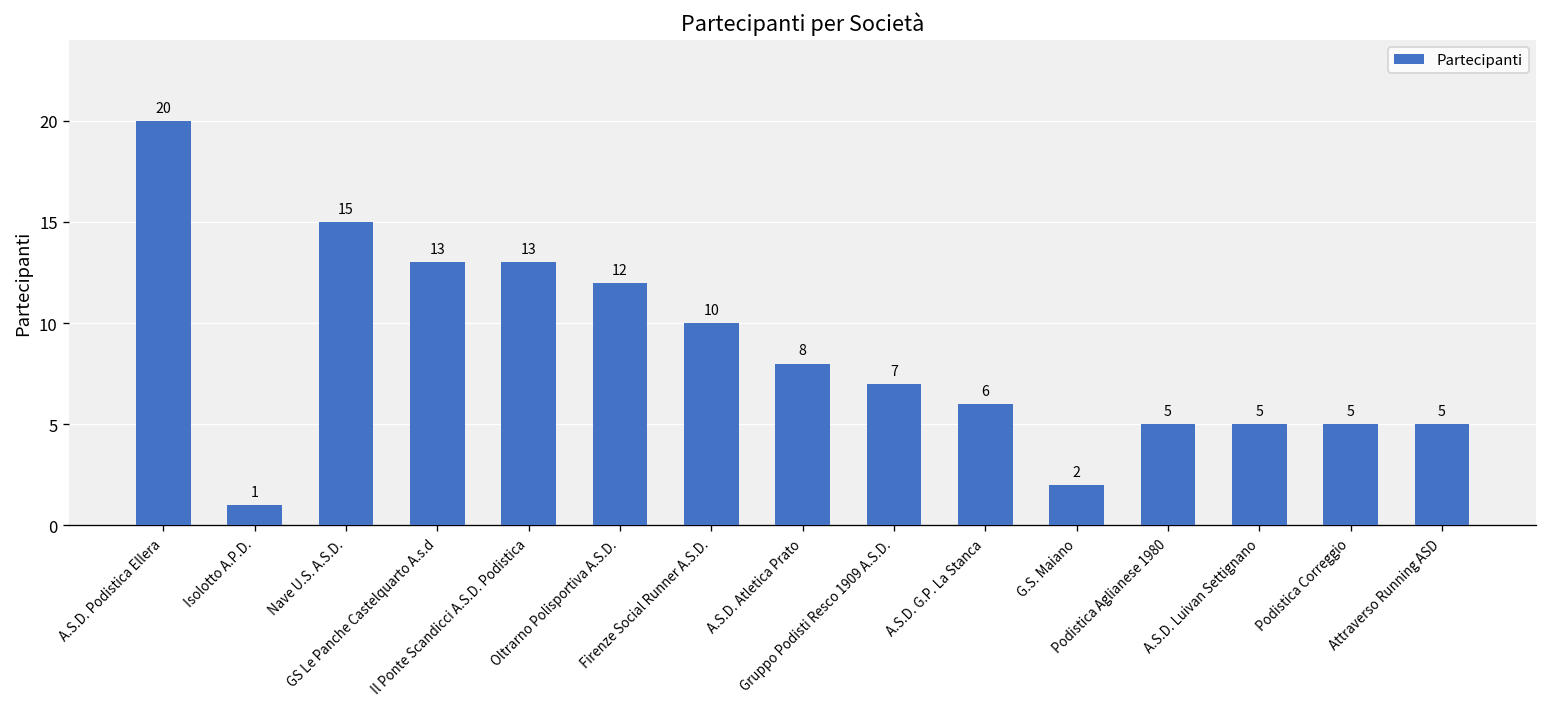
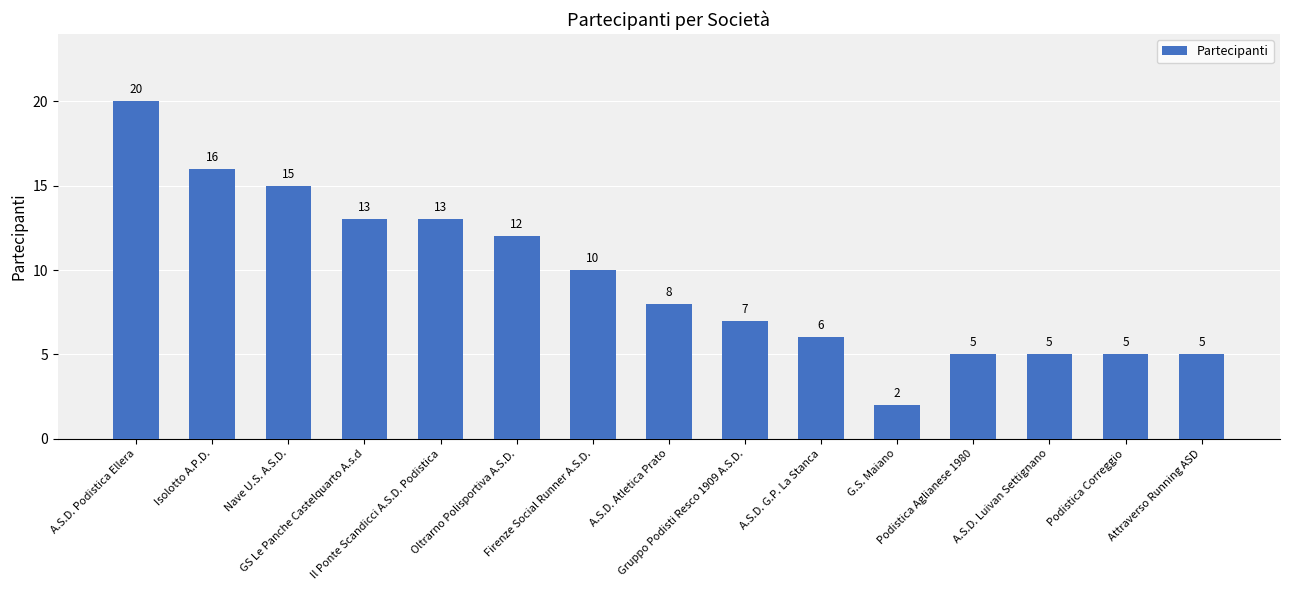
  {
    "A.S.D. Podistica Ellera": 20,
-   "Isolotto A.P.D.": 1,
+   "Isolotto A.P.D.": 16,
    "Nave U.S. A.S.D.": 15,
    "GS Le Panche Castelquarto A.s.d": 13,
    "Il Ponte Scandicci A.S.D. Podistica": 13,
    "Oltrarno Polisportiva A.S.D.": 12,
    "Firenze Social Runner A.S.D.": 10,
    "A.S.D. Atletica Prato": 8,
    "Gruppo Podisti Resco 1909 A.S.D.": 7,
    "A.S.D. G.P. La Stanca": 6,
    "G.S. Maiano": 2,
    "Podistica Aglianese 1980": 5,
    "A.S.D. Luivan Settignano": 5,
    "Podistica Correggio": 5,
    "Attraverso Running ASD": 5
  }
